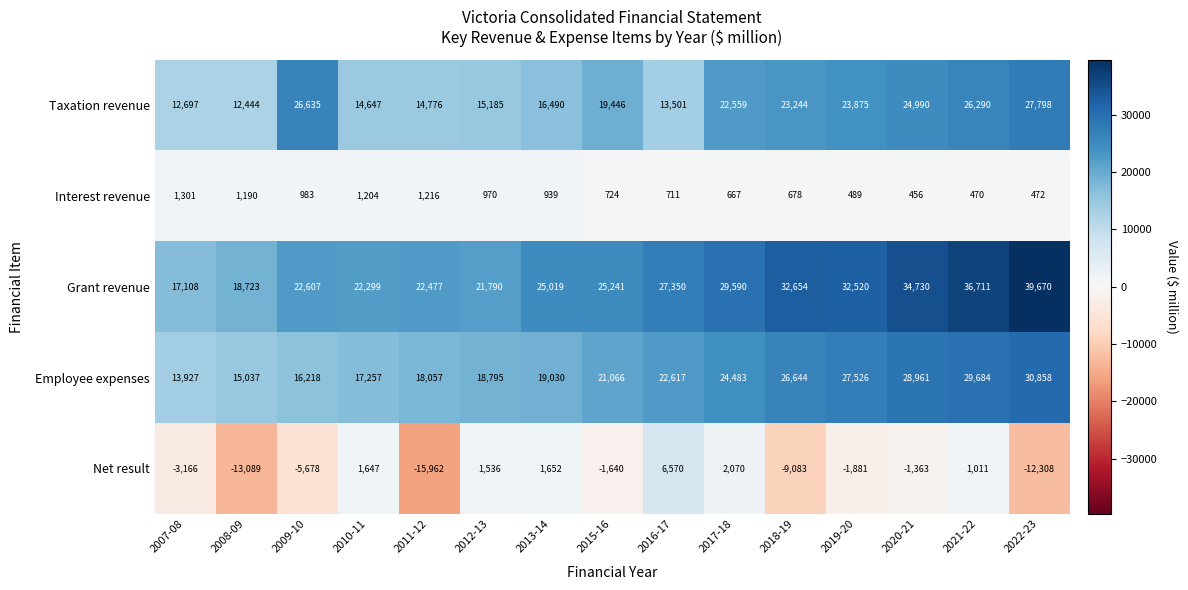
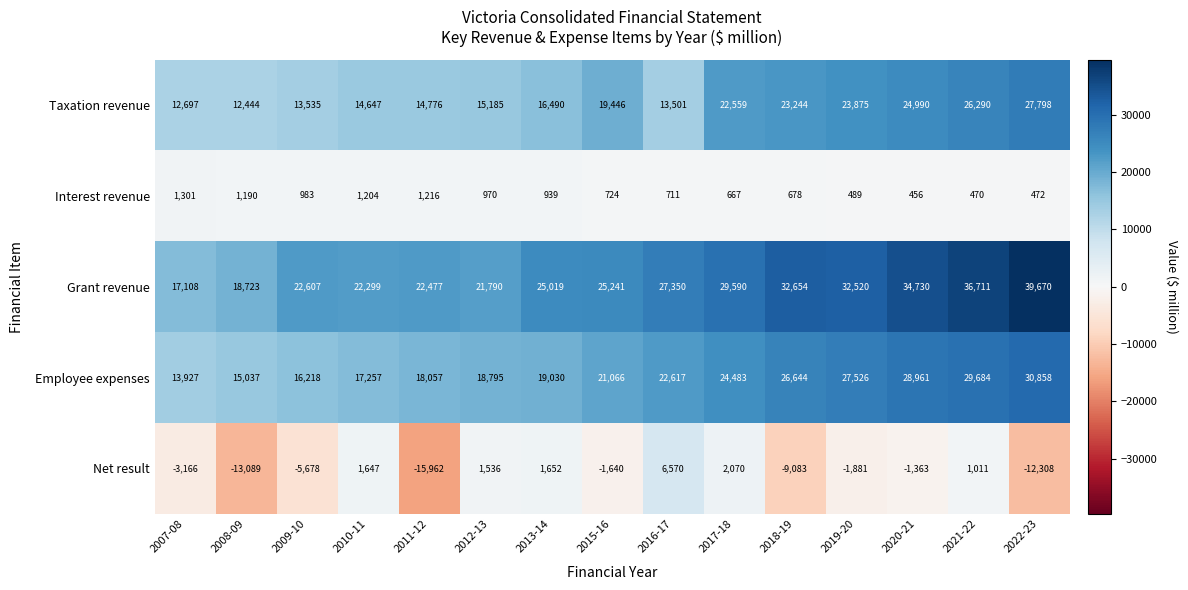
  {
    "Taxation revenue": {
      "2007-08": "12,697",
      "2008-09": "12,444",
-     "2009-10": "26,635",
+     "2009-10": "13,535",
      "2010-11": "14,647",
      "2011-12": "14,776",
      "2012-13": "15,185",
      "2013-14": "16,490",
      "2015-16": "19,446",
      "2016-17": "13,501",
      "2017-18": "22,559",
      "2018-19": "23,244",
      "2019-20": "23,875",
      "2020-21": "24,990",
      "2021-22": "26,290",
      "2022-23": "27,798"
    },
    "Interest revenue": {
      "2007-08": "1,301",
      "2008-09": "1,190",
      "2009-10": "983",
      "2010-11": "1,204",
      "2011-12": "1,216",
      "2012-13": "970",
      "2013-14": "939",
      "2015-16": "724",
      "2016-17": "711",
      "2017-18": "667",
      "2018-19": "678",
      "2019-20": "489",
      "2020-21": "456",
      "2021-22": "470",
      "2022-23": "472"
    },
    "Grant revenue": {
      "2007-08": "17,108",
      "2008-09": "18,723",
      "2009-10": "22,607",
      "2010-11": "22,299",
      "2011-12": "22,477",
      "2012-13": "21,790",
      "2013-14": "25,019",
      "2015-16": "25,241",
      "2016-17": "27,350",
      "2017-18": "29,590",
      "2018-19": "32,654",
      "2019-20": "32,520",
      "2020-21": "34,730",
      "2021-22": "36,711",
      "2022-23": "39,670"
    },
    "Employee expenses": {
      "2007-08": "13,927",
      "2008-09": "15,037",
      "2009-10": "16,218",
      "2010-11": "17,257",
      "2011-12": "18,057",
      "2012-13": "18,795",
      "2013-14": "19,030",
      "2015-16": "21,066",
      "2016-17": "22,617",
      "2017-18": "24,483",
      "2018-19": "26,644",
      "2019-20": "27,526",
      "2020-21": "28,961",
      "2021-22": "29,684",
      "2022-23": "30,858"
    },
    "Net result": {
      "2007-08": "-3,166",
      "2008-09": "-13,089",
      "2009-10": "-5,678",
      "2010-11": "1,647",
      "2011-12": "-15,962",
      "2012-13": "1,536",
      "2013-14": "1,652",
      "2015-16": "-1,640",
      "2016-17": "6,570",
      "2017-18": "2,070",
      "2018-19": "-9,083",
      "2019-20": "-1,881",
      "2020-21": "-1,363",
      "2021-22": "1,011",
      "2022-23": "-12,308"
    }
  }
